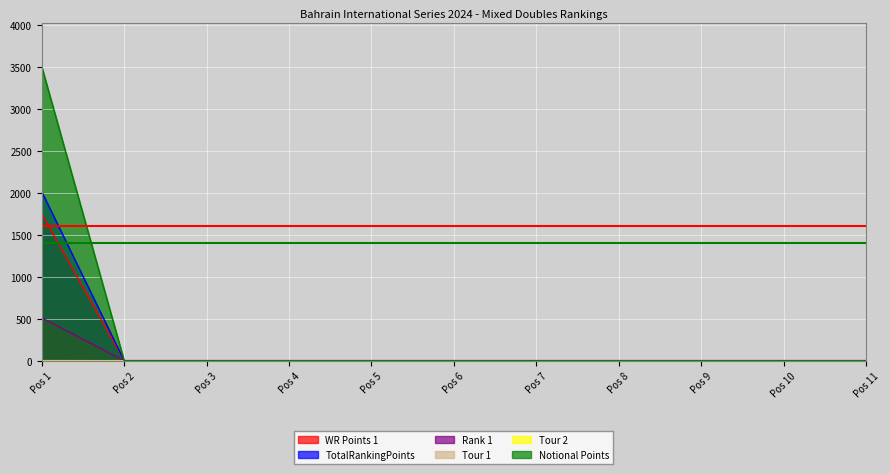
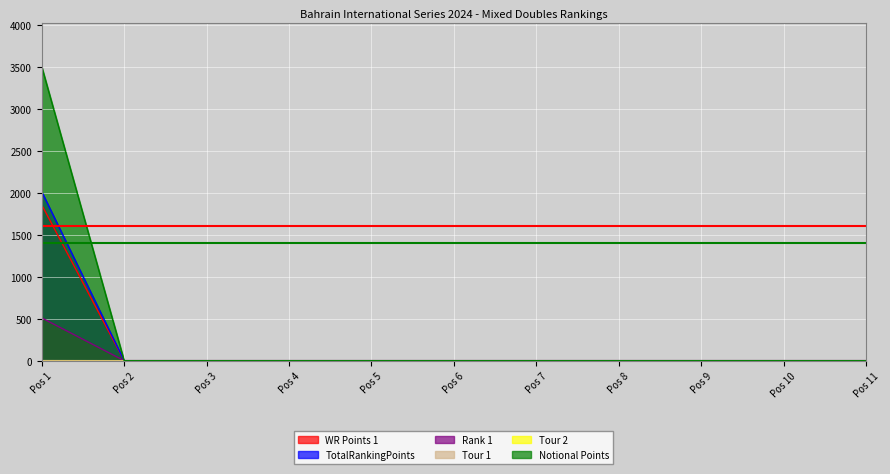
  {
    "WR Points 1": {
-     "Pos 1": 1800
+     "Pos 1": 1900
    },
    "TotalRankingPoints": {
      "Pos 1": 2000
    },
    "Rank 1": {
      "Pos 1": 500
    },
    "Tour 2": {
      "Pos 1": 0
    },
    "Notional Points": {
      "Pos 1": 3500
    }
  }
